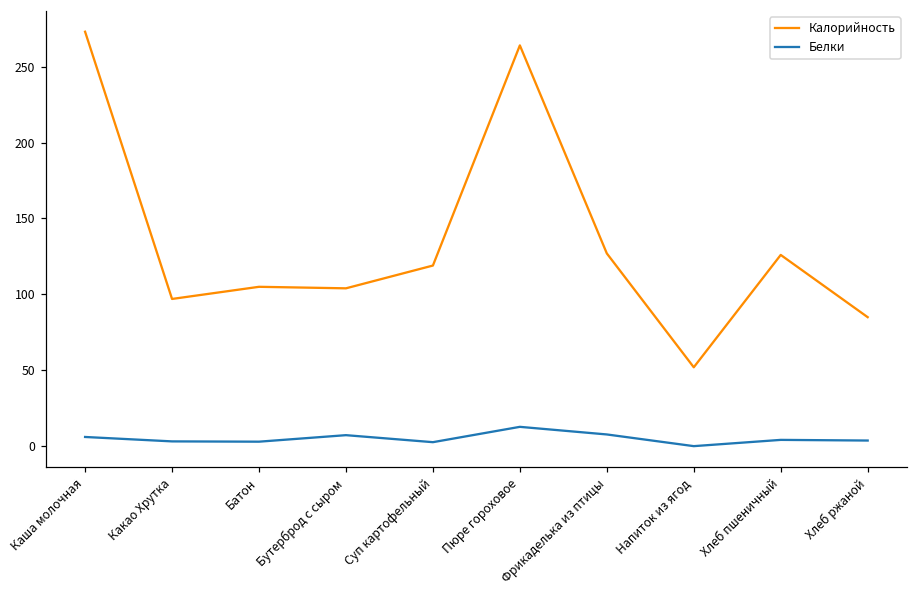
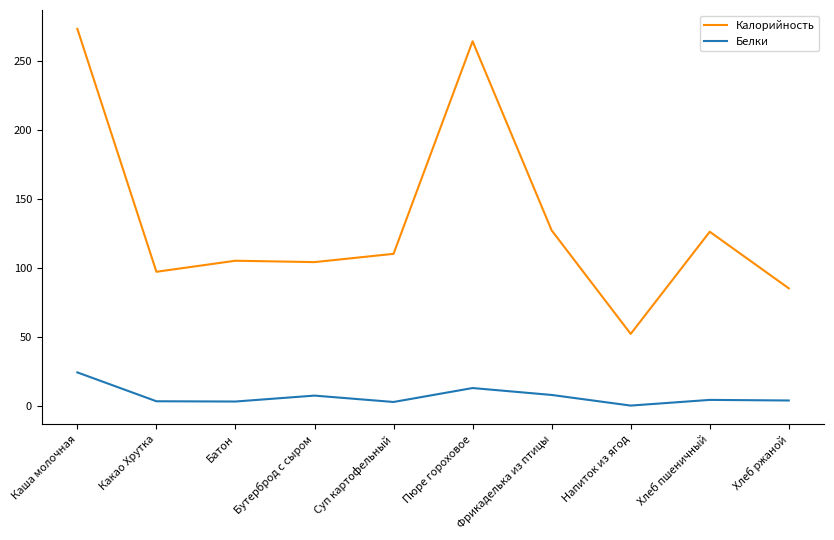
  {
    "Калорийность": {
      "Каша молочная": 273,
      "Какао Хрутка": 97,
      "Батон": 105,
      "Бутерброд с сыром": 104,
-     "Суп картофельный": 119,
+     "Суп картофельный": 110,
      "Пюре гороховое": 264,
      "Фрикаделька из птицы": 127,
      "Напиток из ягод": 52,
      "Хлеб пшеничный": 126,
      "Хлеб ржаной": 85
    },
    "Белки": {
-     "Каша молочная": 6,
+     "Каша молочная": 24,
      "Какао Хрутка": 3,
      "Батон": 3,
      "Бутерброд с сыром": 7,
      "Суп картофельный": 3,
      "Пюре гороховое": 13,
      "Фрикаделька из птицы": 8,
      "Напиток из ягод": 0,
      "Хлеб пшеничный": 4,
      "Хлеб ржаной": 4
    }
  }
